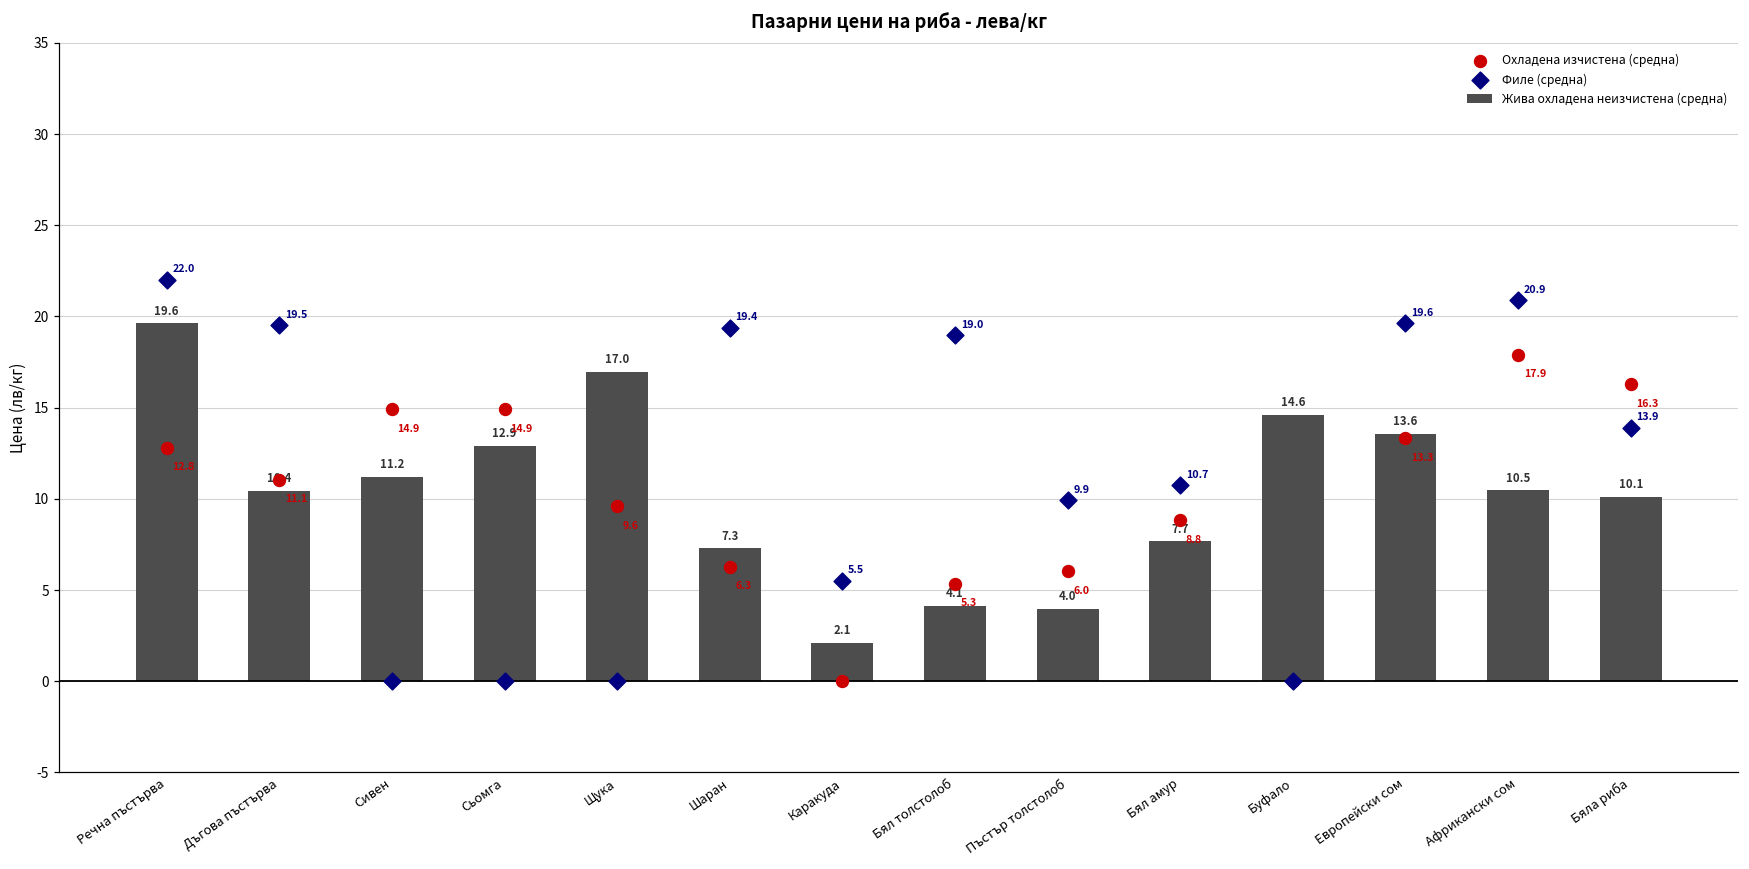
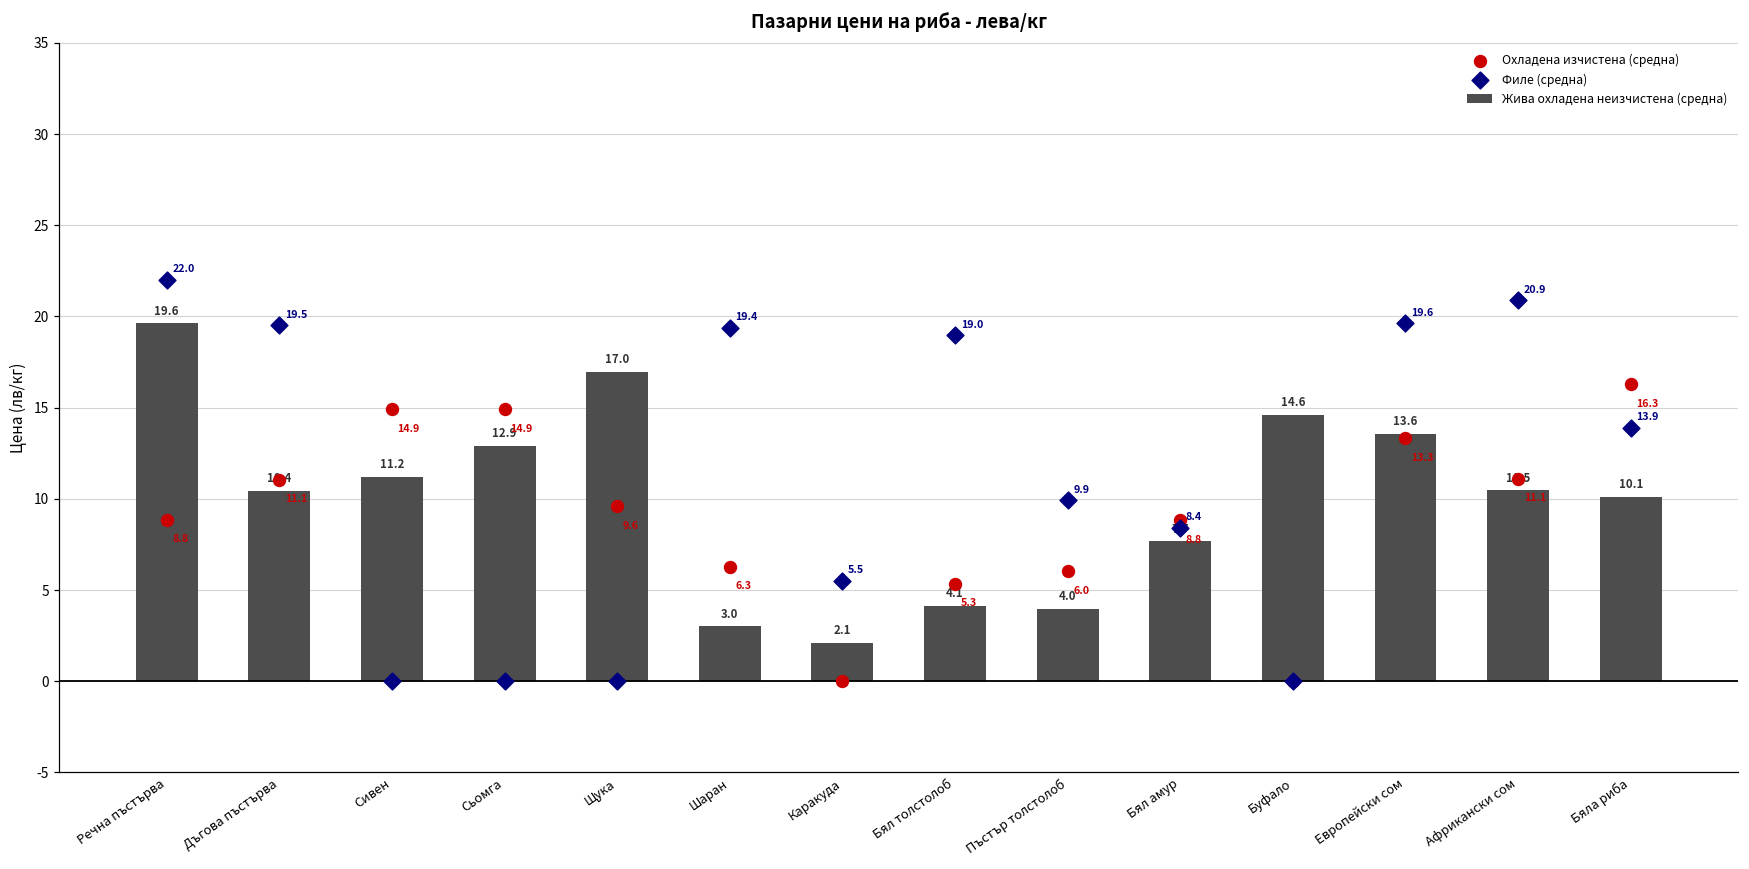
  {
    "Охладена изчистена (средна)": {
-     "Речна пъстърва": 12.8,
-     "Африкански сом": 17.9
+     "Речна пъстърва": 8.8,
+     "Африкански сом": 11.1
    },
    "Жива охладена неизчистена (средна)": {
      "Речна пъстърва": 19.6,
      "Сивен": 11.2,
      "Сьомга": 12.9,
      "Щука": 17.0,
-     "Шаран": 7.3,
+     "Шаран": 3.0,
      "Каракуда": 2.1,
      "Бял толстолоб": 4.1,
      "Пъстър толстолоб": 4.0,
      "Бял амур": 7.7,
      "Буфало": 14.6,
      "Европейски сом": 13.6,
      "Африкански сом": 10.5,
      "Бяла риба": 10.1
    },
    "Филе (средна)": {
-     "Бял амур": 10.7
+     "Бял амур": 8.4
    }
  }
